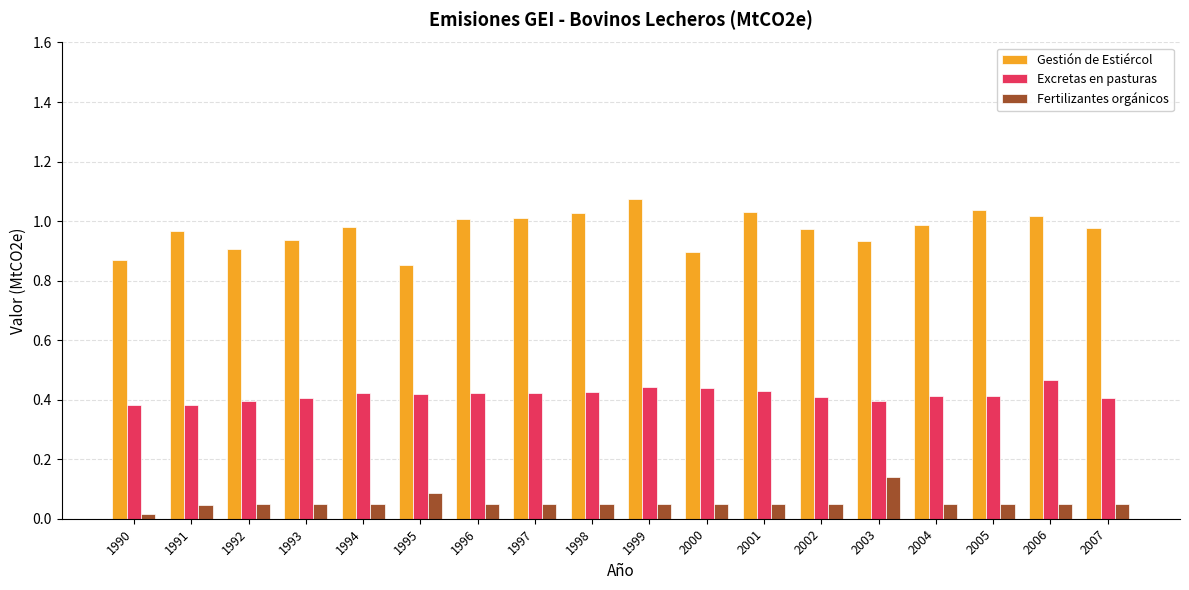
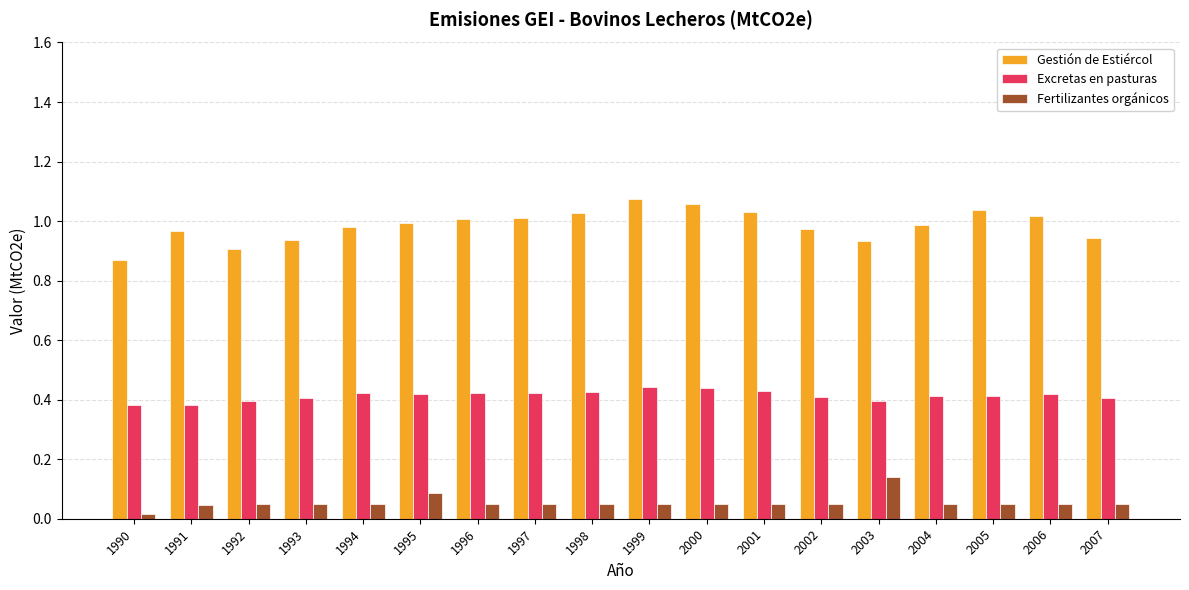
  {
    "Gestión de Estiércol": {
      "1990": 0.87,
      "1991": 0.97,
      "1992": 0.91,
      "1993": 0.94,
      "1994": 0.98,
-     "1995": 0.85,
+     "1995": 0.99,
      "1996": 1.01,
      "1997": 1.01,
      "1998": 1.03,
      "1999": 1.08,
-     "2000": 0.90,
+     "2000": 1.06,
      "2001": 1.03,
      "2002": 0.97,
      "2003": 0.93,
      "2004": 0.99,
      "2005": 1.04,
      "2006": 1.02,
-     "2007": 0.98
+     "2007": 0.94
    },
    "Excretas en pasturas": {
      "1990": 0.38,
      "1991": 0.38,
      "1992": 0.40,
      "1993": 0.41,
      "1994": 0.42,
      "1995": 0.42,
      "1996": 0.42,
      "1997": 0.42,
      "1998": 0.43,
      "1999": 0.44,
      "2000": 0.44,
      "2001": 0.43,
      "2002": 0.41,
      "2003": 0.40,
      "2004": 0.41,
      "2005": 0.41,
-     "2006": 0.47,
+     "2006": 0.42,
      "2007": 0.40
    },
    "Fertilizantes orgánicos": {
      "1990": 0.02,
      "1991": 0.05,
      "1992": 0.05,
      "1993": 0.05,
      "1994": 0.05,
      "1995": 0.09,
      "1996": 0.05,
      "1997": 0.05,
      "1998": 0.05,
      "1999": 0.05,
      "2000": 0.05,
      "2001": 0.05,
      "2002": 0.05,
      "2003": 0.14,
      "2004": 0.05,
      "2005": 0.05,
      "2006": 0.05,
      "2007": 0.05
    }
  }
